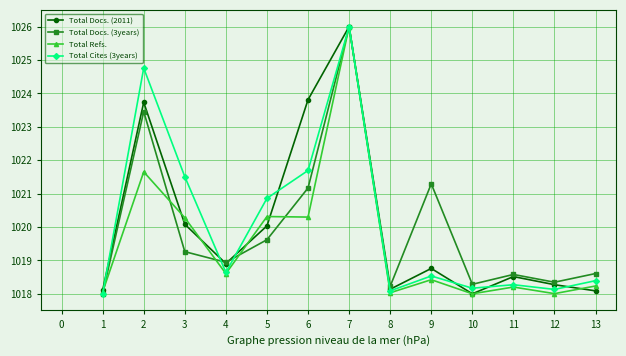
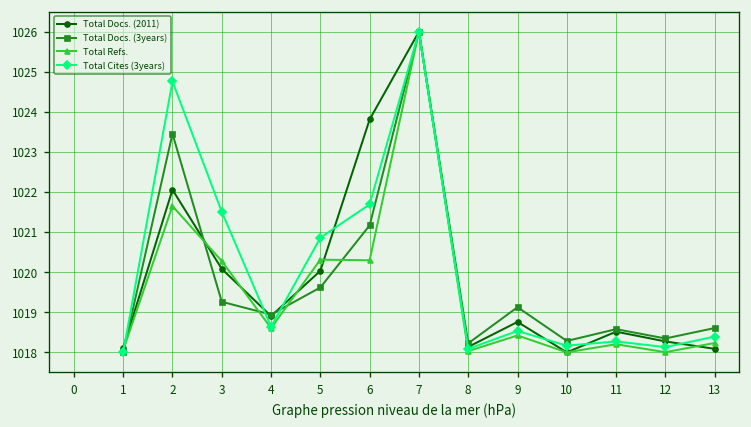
  {
    "Total Docs. (2011)": {
-     "2": 1023.7,
+     "2": 1022.1,
      "3": 1020.1,
      "5": 1020.0,
      "6": 1023.8,
      "9": 1018.8,
      "13": 1018.1
    },
    "Total Docs. (3years)": {
      "2": 1023.5,
      "3": 1019.3,
      "5": 1019.6,
      "6": 1021.2,
      "8": 1018.2,
-     "9": 1021.3,
+     "9": 1019.1,
      "10": 1018.3,
      "13": 1018.6
    },
    "Total Refs.": {
      "2": 1021.7,
      "3": 1020.3,
      "5": 1020.3,
      "6": 1020.3,
      "9": 1018.4,
      "12": 1018.0,
      "13": 1018.2
    },
    "Total Cites (3years)": {
      "2": 1024.8,
      "3": 1021.5,
      "5": 1020.9,
      "6": 1021.7,
      "9": 1018.5,
      "10": 1018.2,
      "12": 1018.1,
      "13": 1018.4
    }
  }
